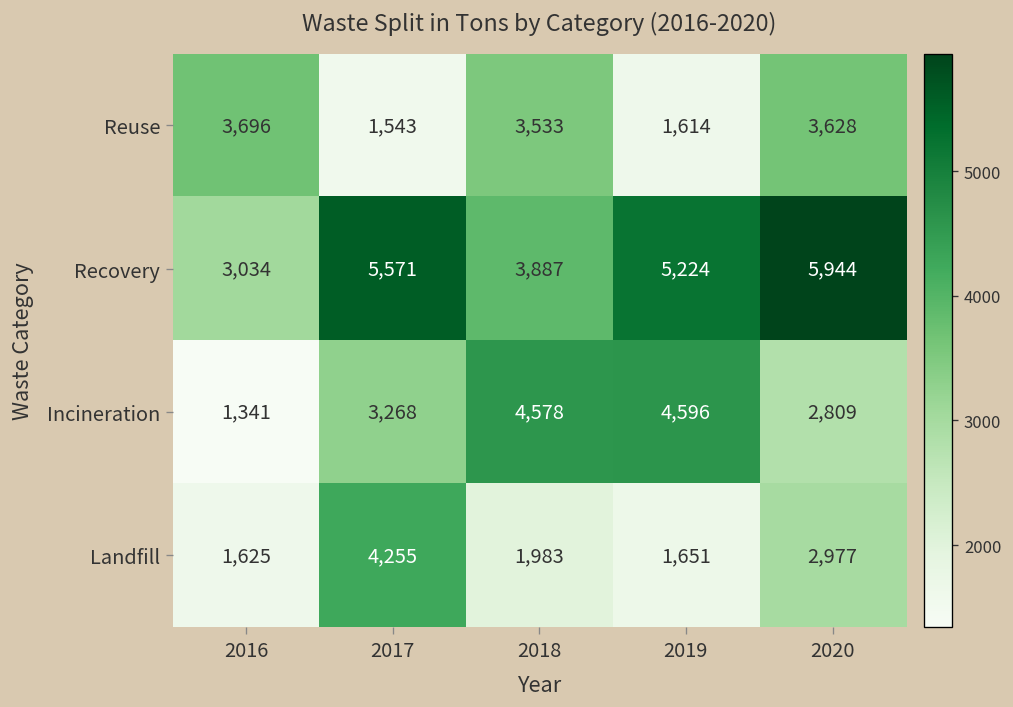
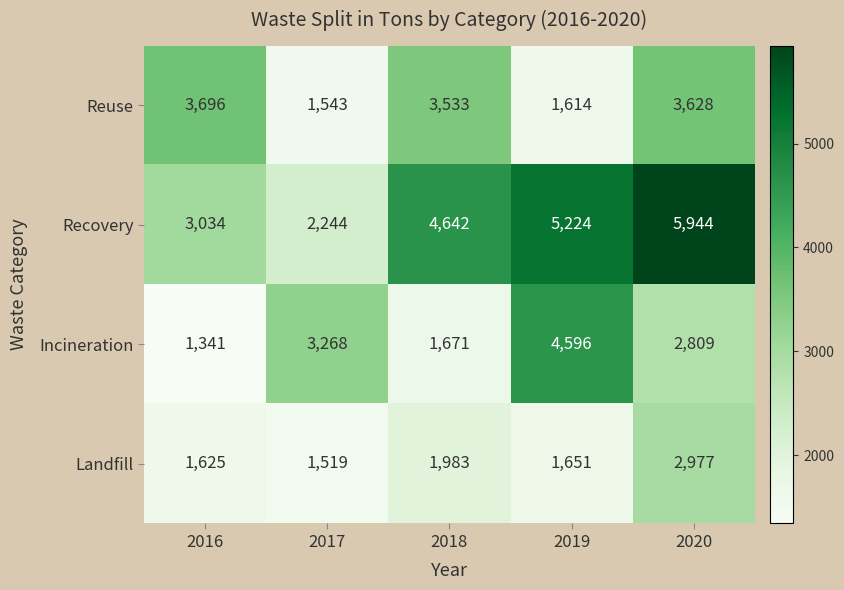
  {
    "Reuse": {
      "2016": "3,696",
      "2017": "1,543",
      "2018": "3,533",
      "2019": "1,614",
      "2020": "3,628"
    },
    "Recovery": {
      "2016": "3,034",
-     "2017": "5,571",
-     "2018": "3,887",
+     "2017": "2,244",
+     "2018": "4,642",
      "2019": "5,224",
      "2020": "5,944"
    },
    "Incineration": {
      "2016": "1,341",
      "2017": "3,268",
-     "2018": "4,578",
+     "2018": "1,671",
      "2019": "4,596",
      "2020": "2,809"
    },
    "Landfill": {
      "2016": "1,625",
-     "2017": "4,255",
+     "2017": "1,519",
      "2018": "1,983",
      "2019": "1,651",
      "2020": "2,977"
    }
  }
